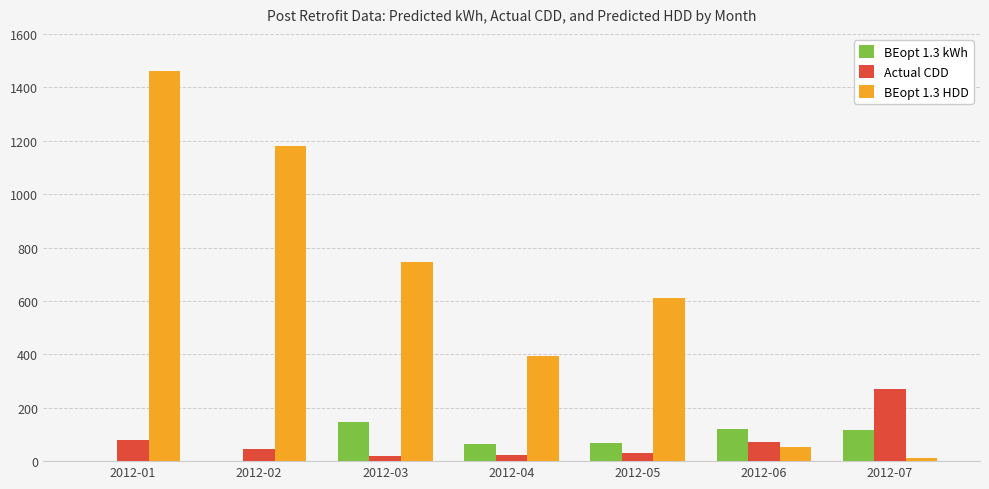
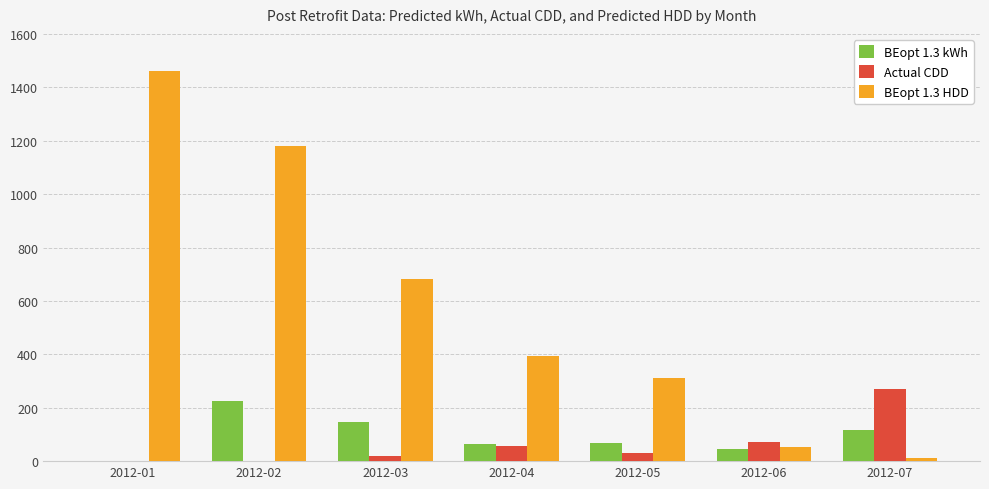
  {
    "BEopt 1.3 kWh": {
      "2012-01": 0,
-     "2012-02": 0,
+     "2012-02": 220,
      "2012-03": 150,
      "2012-04": 70,
      "2012-05": 70,
-     "2012-06": 120,
+     "2012-06": 40,
      "2012-07": 120
    },
    "Actual CDD": {
-     "2012-01": 80,
-     "2012-02": 50,
+     "2012-01": 0,
+     "2012-02": 0,
      "2012-03": 20,
-     "2012-04": 20,
+     "2012-04": 60,
      "2012-05": 30,
      "2012-06": 70,
      "2012-07": 270
    },
    "BEopt 1.3 HDD": {
      "2012-01": 1460,
      "2012-02": 1180,
-     "2012-03": 750,
+     "2012-03": 680,
      "2012-04": 390,
-     "2012-05": 610,
+     "2012-05": 310,
      "2012-06": 50,
      "2012-07": 10
    }
  }
